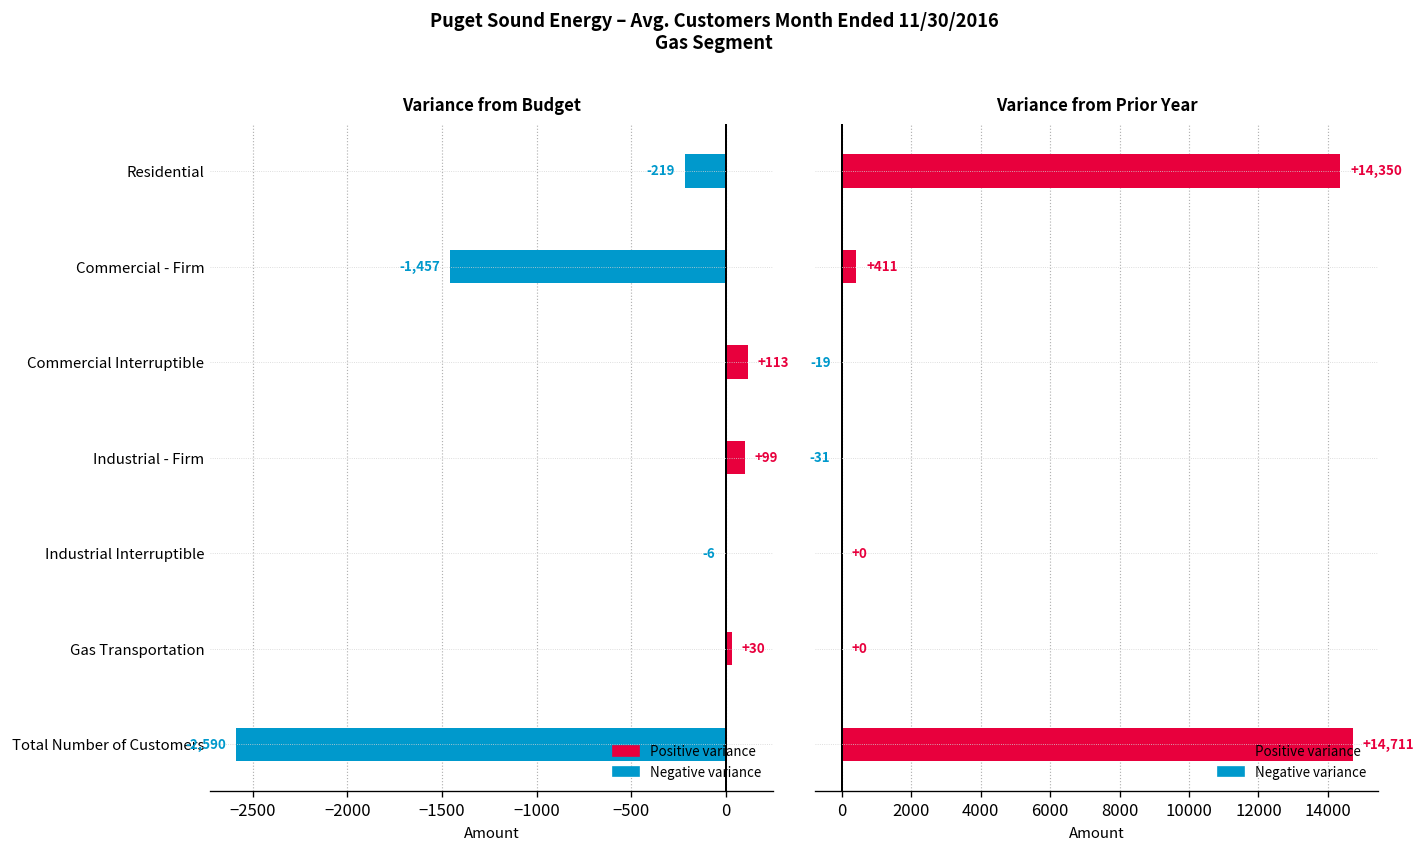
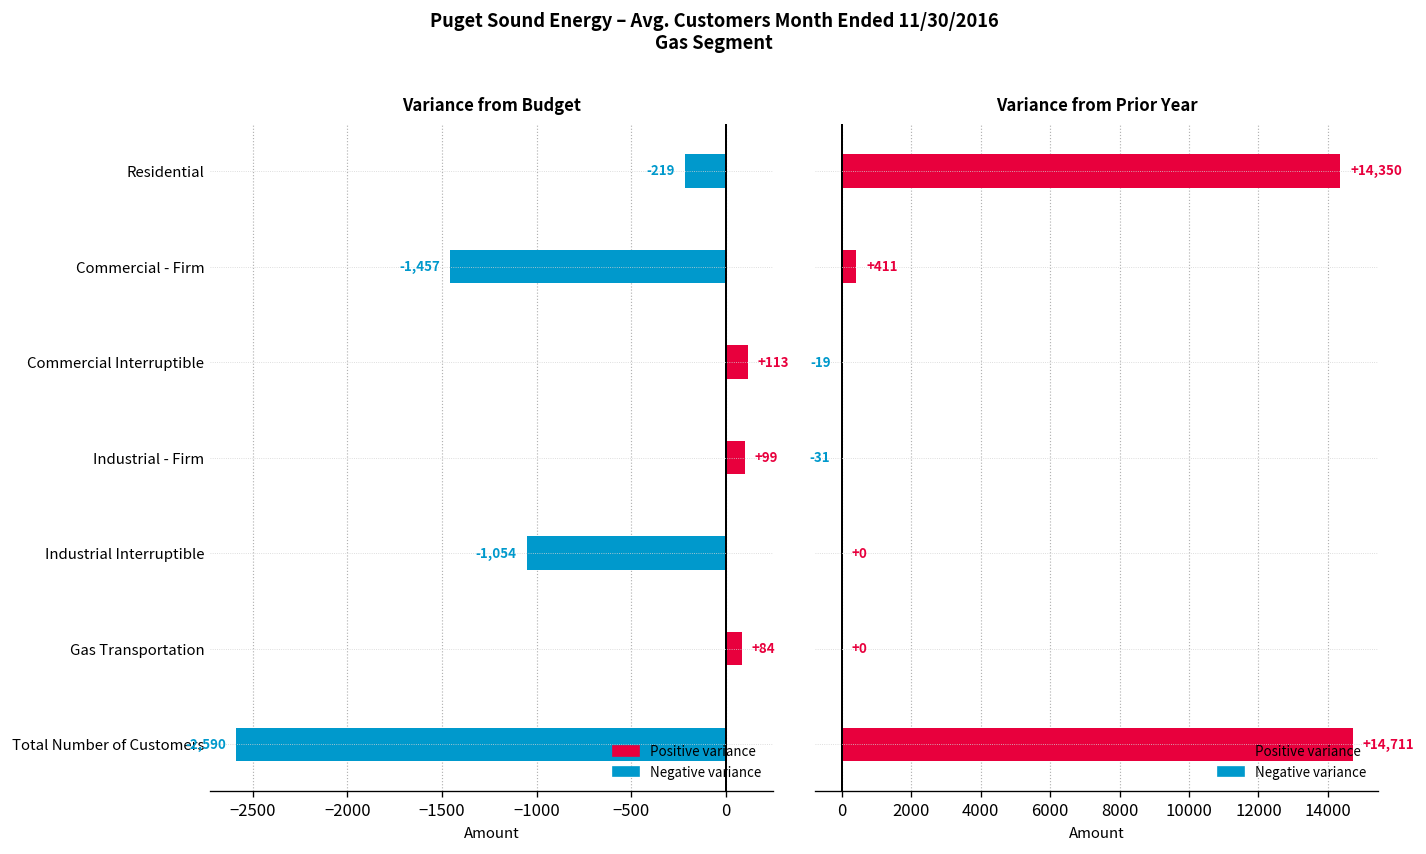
  {
    "Variance from Budget": {
      "Residential": "-219",
      "Commercial - Firm": "-1,457",
      "Commercial Interruptible": "+113",
      "Industrial - Firm": "+99",
-     "Industrial Interruptible": "-6",
-     "Gas Transportation": "+30",
+     "Industrial Interruptible": "-1,054",
+     "Gas Transportation": "+84",
      "Total Number of Customers": "-2,590"
    }
  }
